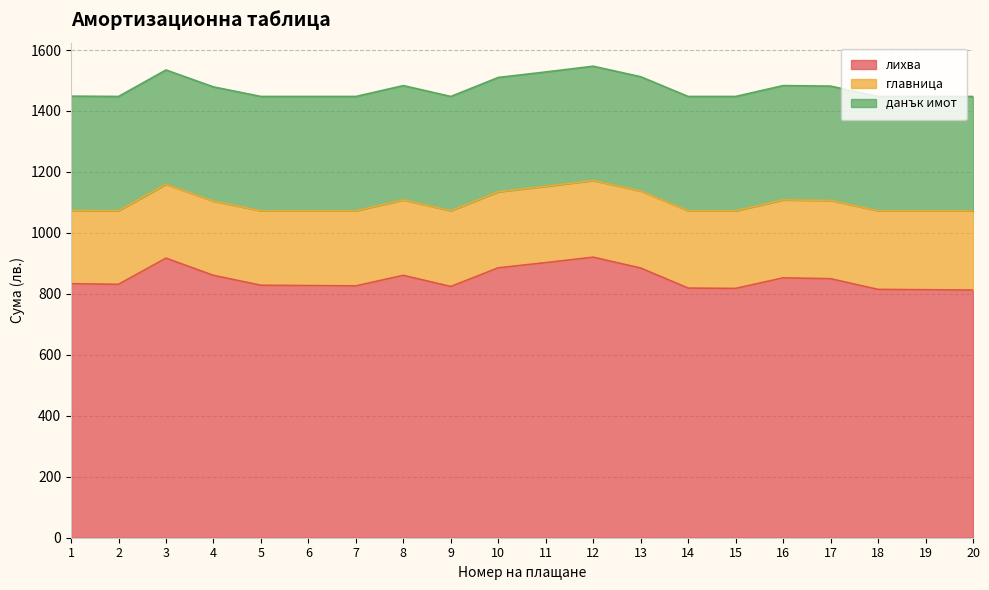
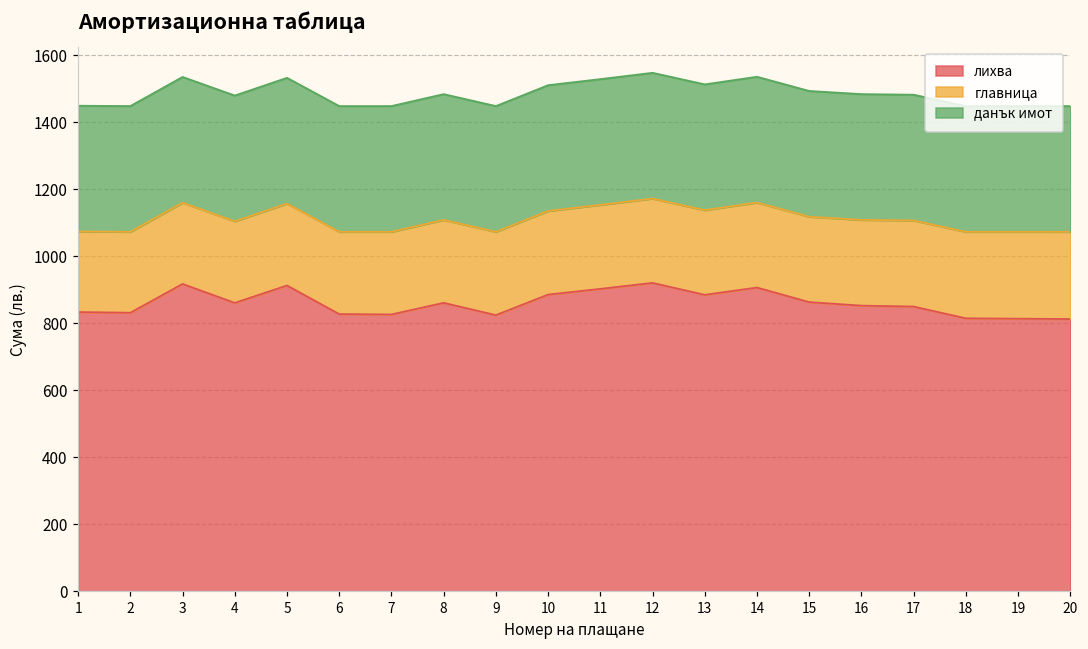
  {
    "лихва": {
      "1": 830,
      "2": 830,
      "3": 920,
      "4": 860,
-     "5": 830,
+     "5": 910,
      "6": 830,
      "7": 830,
      "8": 860,
      "9": 820,
      "10": 890,
      "11": 900,
      "12": 920,
      "13": 880,
-     "14": 820,
-     "15": 820,
+     "14": 910,
+     "15": 860,
      "16": 850,
      "17": 850,
      "18": 810,
      "19": 810,
      "20": 810
    },
    "главница": {
      "1": 240,
      "2": 240,
      "3": 240,
      "4": 240,
      "5": 240,
      "6": 250,
      "7": 250,
      "8": 250,
      "9": 250,
      "10": 250,
      "11": 250,
      "12": 250,
      "13": 250,
      "14": 250,
      "15": 250,
      "16": 260,
      "17": 260,
      "18": 260,
      "19": 260,
      "20": 260
    },
    "данък имот": {
      "1": 380,
      "2": 380,
      "3": 380,
      "4": 380,
      "5": 380,
      "6": 380,
      "7": 380,
      "8": 380,
      "9": 380,
      "10": 380,
      "11": 380,
      "12": 380,
      "13": 380,
      "14": 380,
      "15": 380,
      "16": 380,
      "17": 380,
      "20": 380
    }
  }
